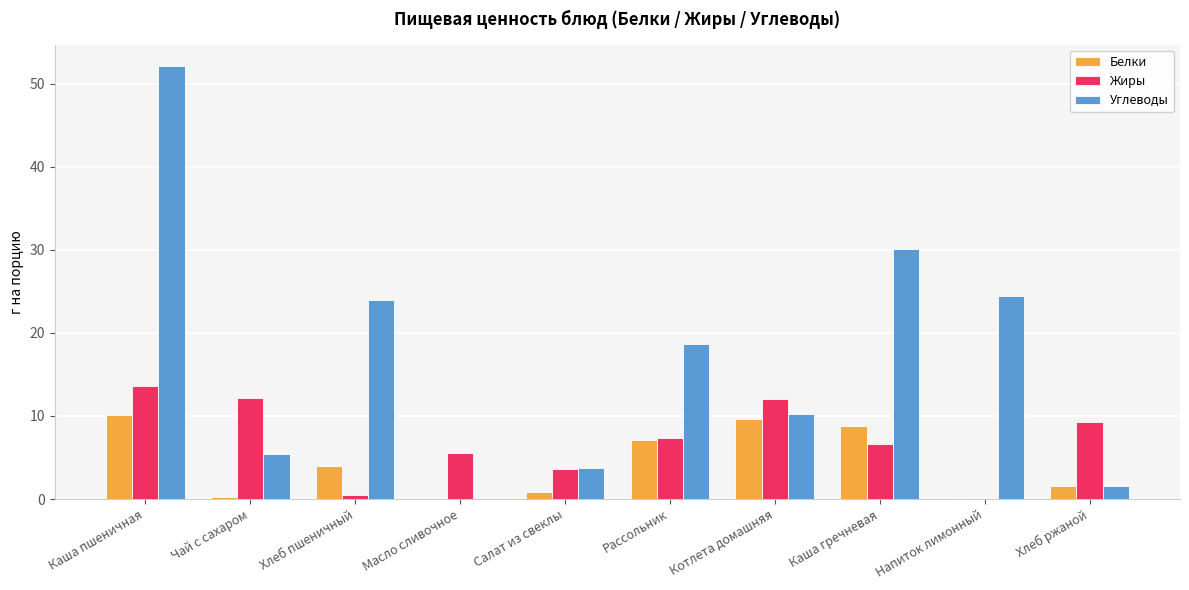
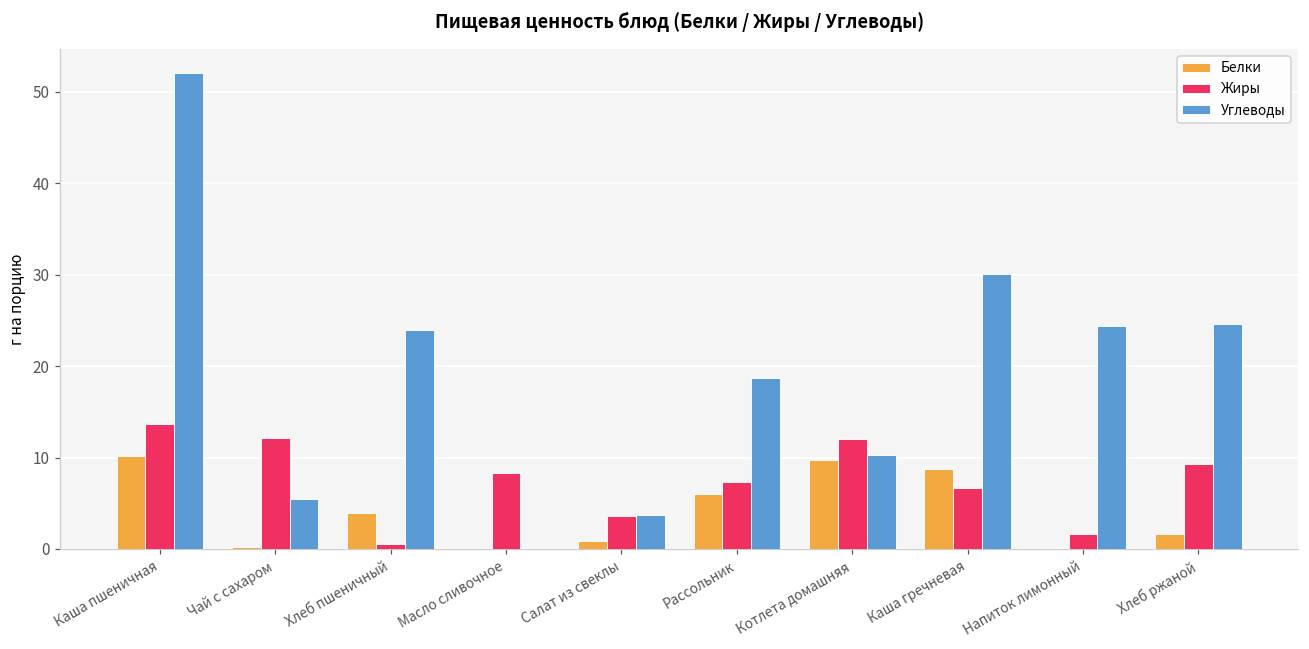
  {
    "Белки": {
      "Каша пшеничная": 10,
      "Хлеб пшеничный": 4,
      "Салат из свеклы": 1,
-     "Рассольник": 7,
+     "Рассольник": 6,
      "Котлета домашняя": 10,
      "Каша гречневая": 9,
      "Хлеб ржаной": 2
    },
    "Жиры": {
      "Каша пшеничная": 14,
      "Чай с сахаром": 12,
      "Хлеб пшеничный": 1,
-     "Масло сливочное": 6,
+     "Масло сливочное": 8,
      "Салат из свеклы": 4,
      "Рассольник": 7,
      "Котлета домашняя": 12,
      "Каша гречневая": 7,
-     "Напиток лимонный": 0,
+     "Напиток лимонный": 2,
      "Хлеб ржаной": 9
    },
    "Углеводы": {
      "Каша пшеничная": 52,
      "Чай с сахаром": 5,
      "Хлеб пшеничный": 24,
      "Салат из свеклы": 4,
      "Рассольник": 19,
      "Котлета домашняя": 10,
      "Каша гречневая": 30,
      "Напиток лимонный": 24,
-     "Хлеб ржаной": 2
+     "Хлеб ржаной": 25
    }
  }
